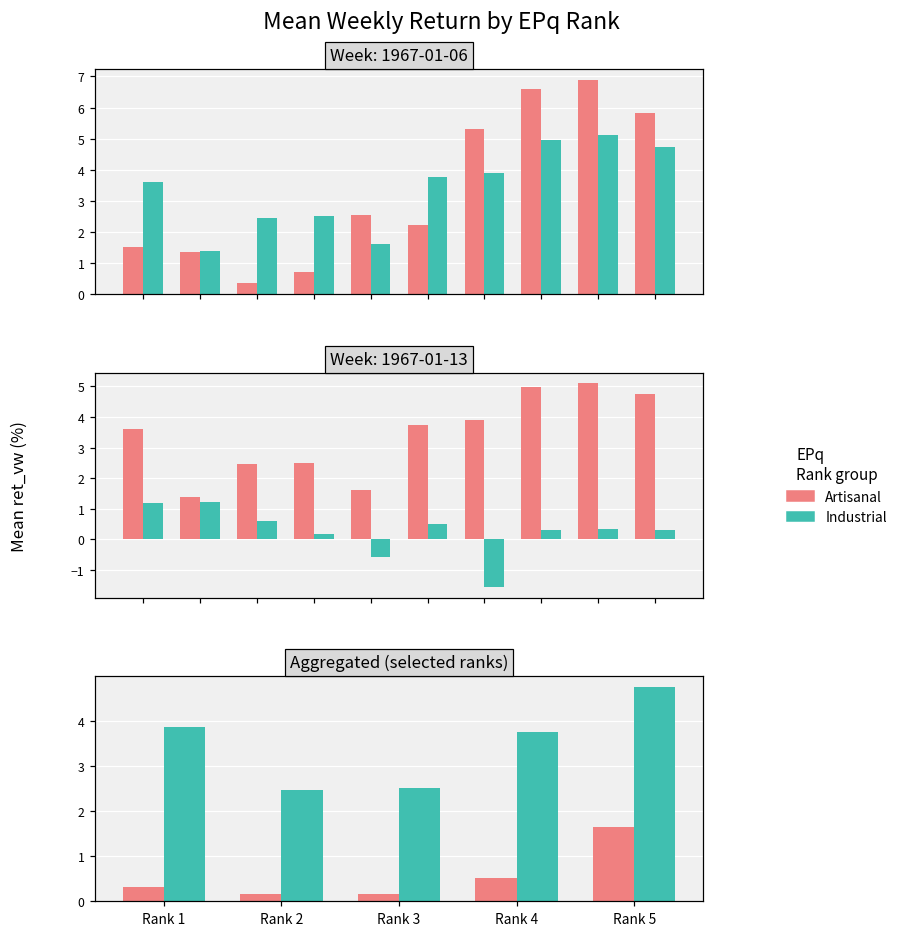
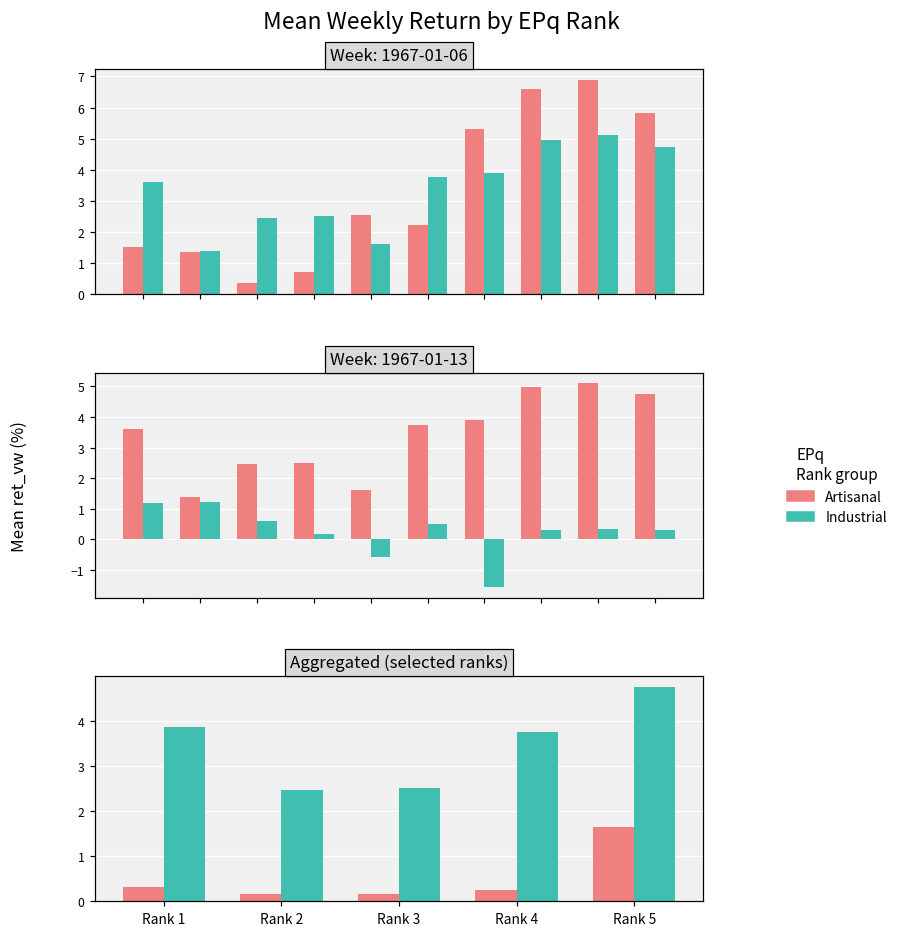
  {
    "Aggregated (selected ranks)": {
      "Artisanal": {
        "Rank 1": 0.3,
        "Rank 2": 0.2,
        "Rank 3": 0.2,
-       "Rank 4": 0.5,
+       "Rank 4": 0.2,
        "Rank 5": 1.7
      },
      "Industrial": {
        "Rank 1": 3.9,
        "Rank 2": 2.5,
        "Rank 3": 2.5,
        "Rank 4": 3.8,
        "Rank 5": 4.7
      }
    }
  }
